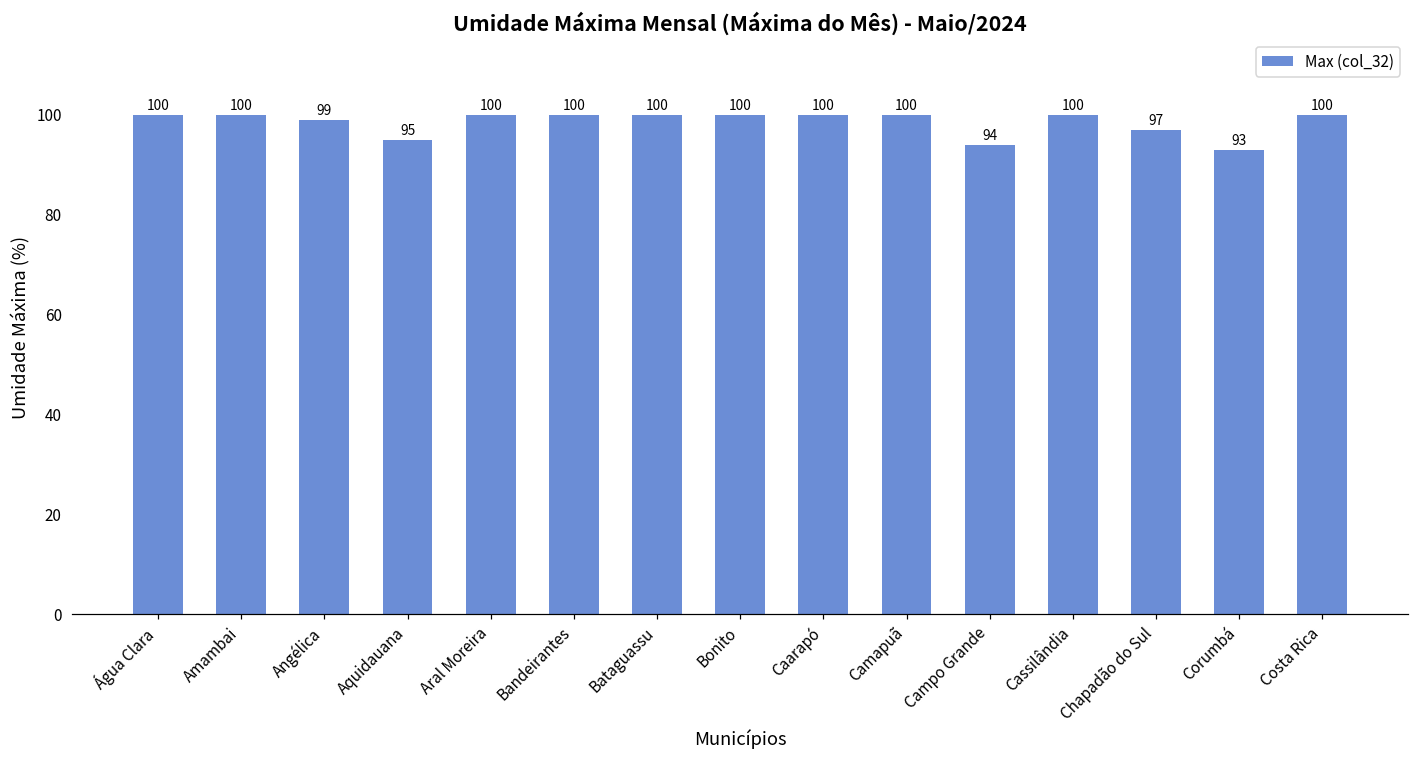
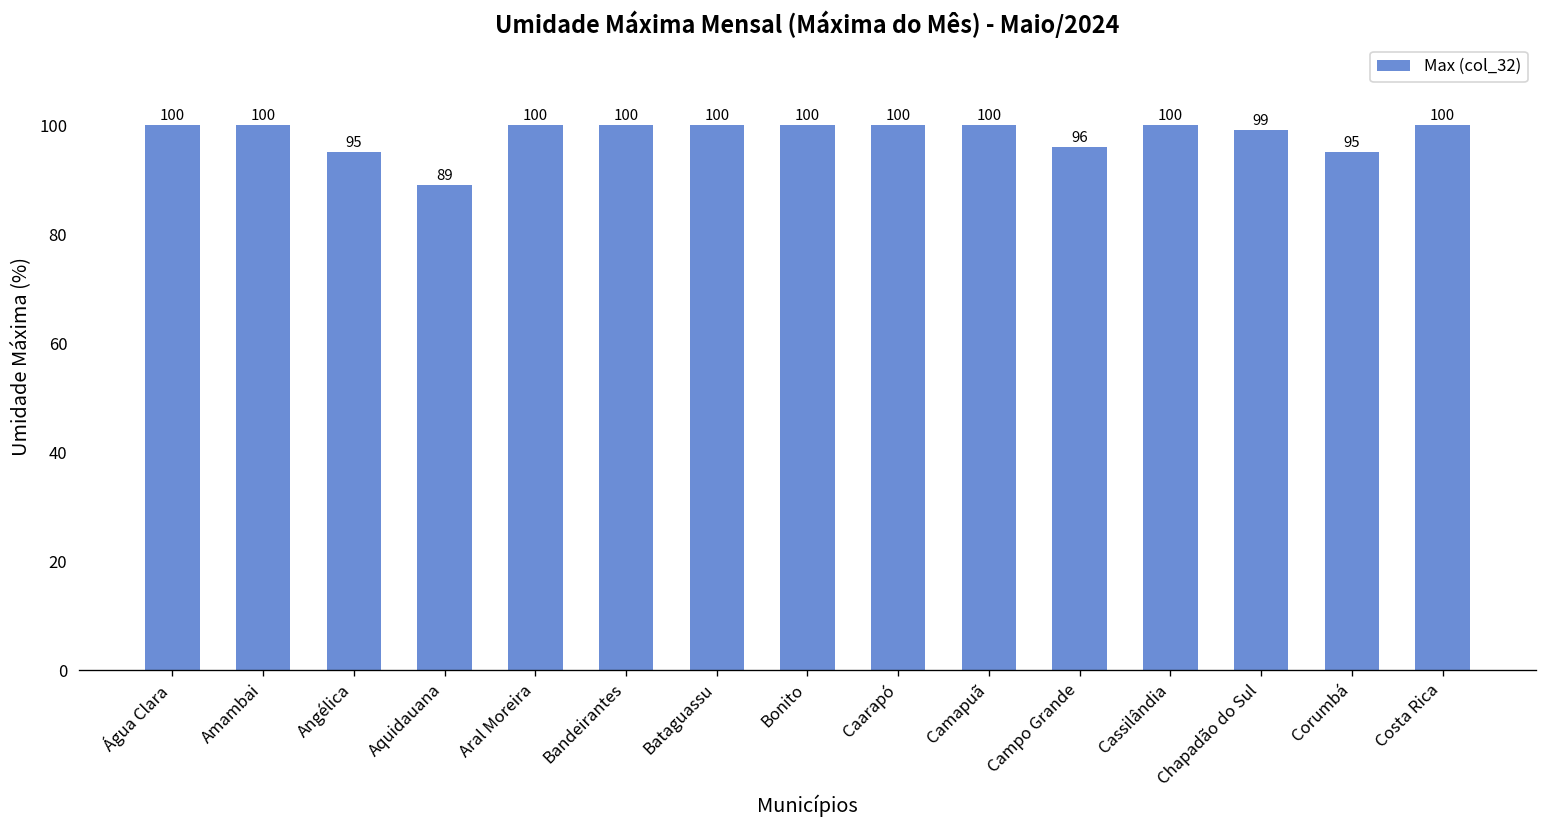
  {
    "Água Clara": 100,
    "Amambai": 100,
-   "Angélica": 99,
-   "Aquidauana": 95,
+   "Angélica": 95,
+   "Aquidauana": 89,
    "Aral Moreira": 100,
    "Bandeirantes": 100,
    "Bataguassu": 100,
    "Bonito": 100,
    "Caarapó": 100,
    "Camapuã": 100,
-   "Campo Grande": 94,
+   "Campo Grande": 96,
    "Cassilândia": 100,
-   "Chapadão do Sul": 97,
-   "Corumbá": 93,
+   "Chapadão do Sul": 99,
+   "Corumbá": 95,
    "Costa Rica": 100
  }
